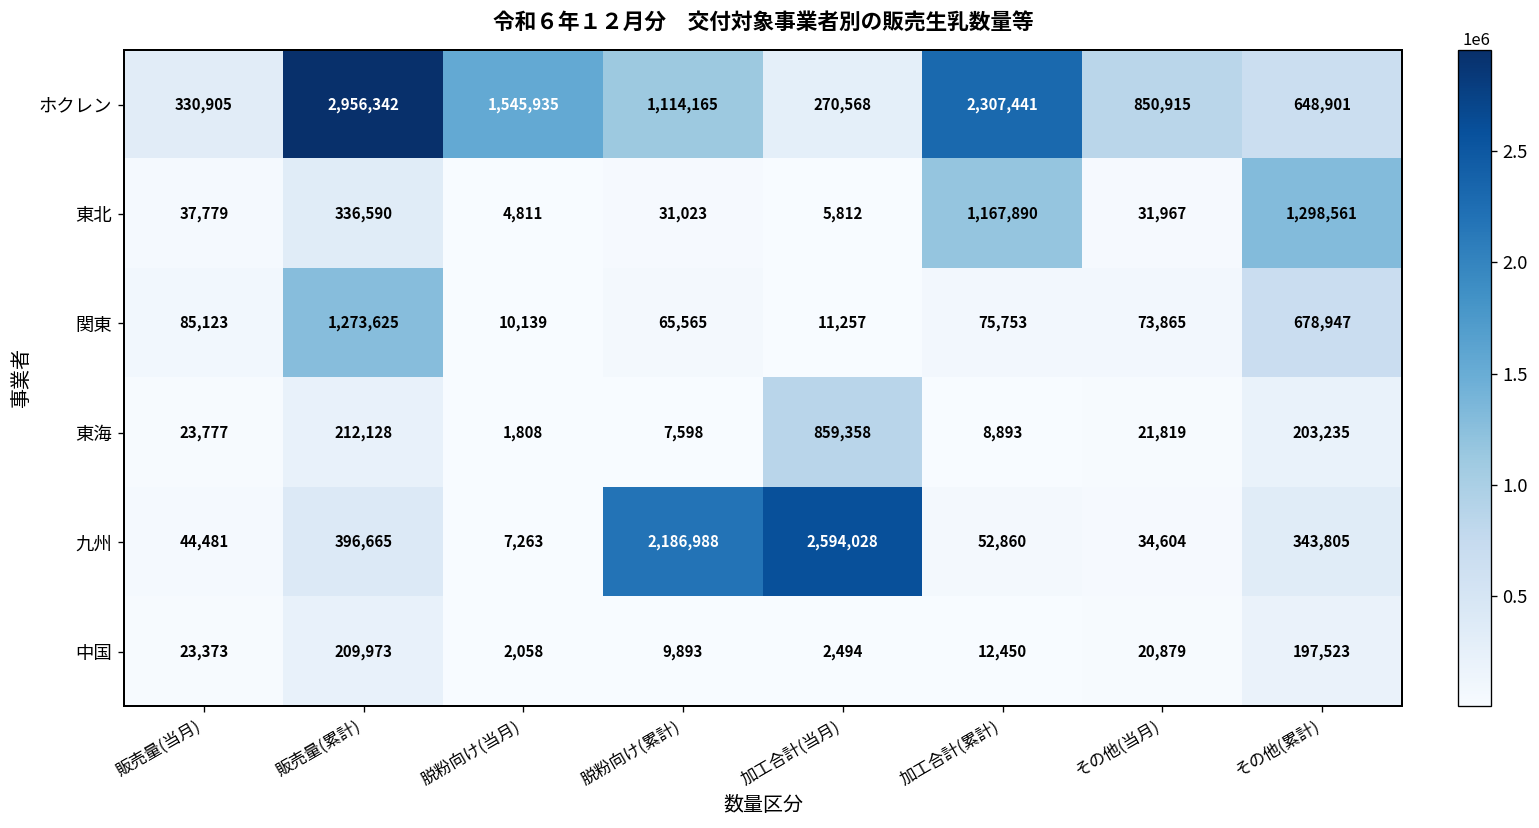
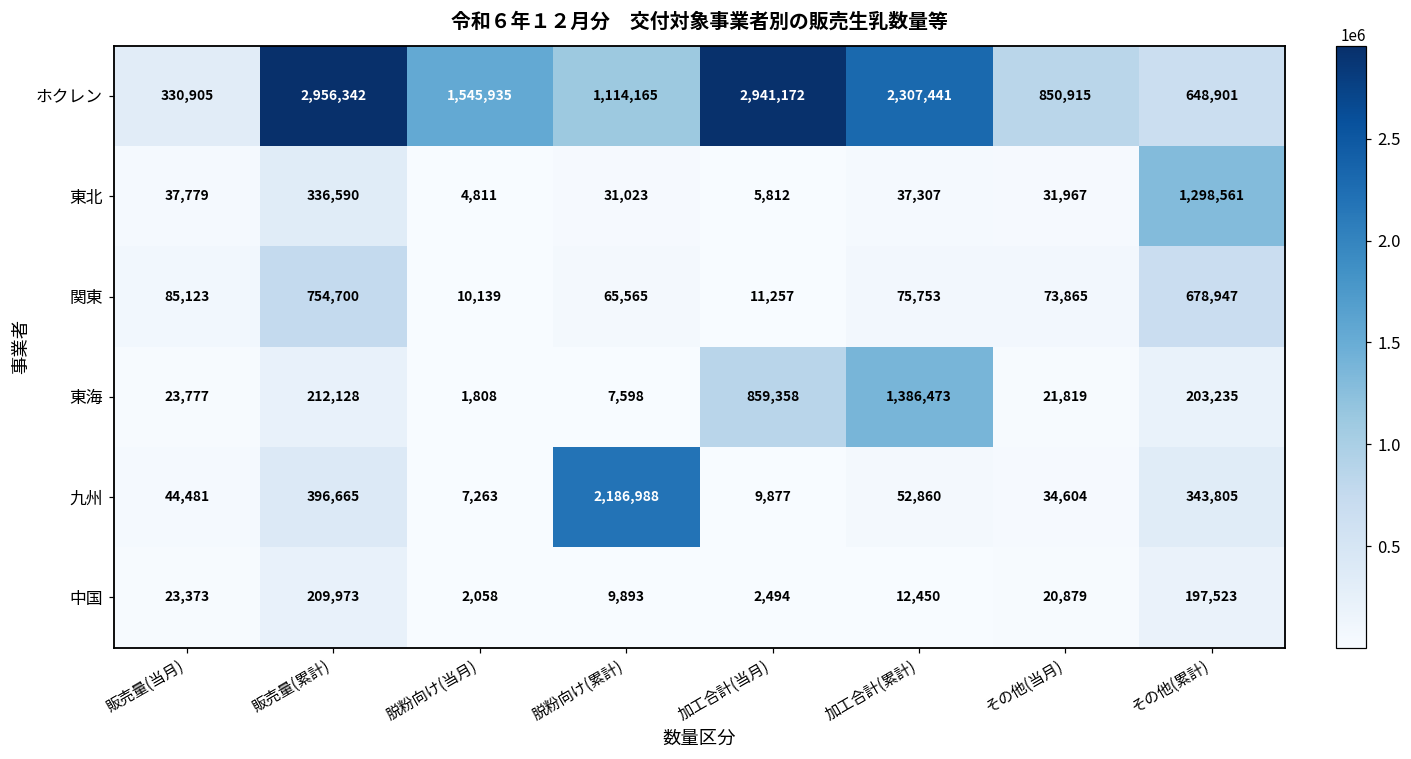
  {
    "ホクレン": {
      "販売量(当月)": "330,905",
      "販売量(累計)": "2,956,342",
      "脱粉向け(当月)": "1,545,935",
      "脱粉向け(累計)": "1,114,165",
-     "加工合計(当月)": "270,568",
+     "加工合計(当月)": "2,941,172",
      "加工合計(累計)": "2,307,441",
      "その他(当月)": "850,915",
      "その他(累計)": "648,901"
    },
    "東北": {
      "販売量(当月)": "37,779",
      "販売量(累計)": "336,590",
      "脱粉向け(当月)": "4,811",
      "脱粉向け(累計)": "31,023",
      "加工合計(当月)": "5,812",
-     "加工合計(累計)": "1,167,890",
+     "加工合計(累計)": "37,307",
      "その他(当月)": "31,967",
      "その他(累計)": "1,298,561"
    },
    "関東": {
      "販売量(当月)": "85,123",
-     "販売量(累計)": "1,273,625",
+     "販売量(累計)": "754,700",
      "脱粉向け(当月)": "10,139",
      "脱粉向け(累計)": "65,565",
      "加工合計(当月)": "11,257",
      "加工合計(累計)": "75,753",
      "その他(当月)": "73,865",
      "その他(累計)": "678,947"
    },
    "東海": {
      "販売量(当月)": "23,777",
      "販売量(累計)": "212,128",
      "脱粉向け(当月)": "1,808",
      "脱粉向け(累計)": "7,598",
      "加工合計(当月)": "859,358",
-     "加工合計(累計)": "8,893",
+     "加工合計(累計)": "1,386,473",
      "その他(当月)": "21,819",
      "その他(累計)": "203,235"
    },
    "九州": {
      "販売量(当月)": "44,481",
      "販売量(累計)": "396,665",
      "脱粉向け(当月)": "7,263",
      "脱粉向け(累計)": "2,186,988",
-     "加工合計(当月)": "2,594,028",
+     "加工合計(当月)": "9,877",
      "加工合計(累計)": "52,860",
      "その他(当月)": "34,604",
      "その他(累計)": "343,805"
    },
    "中国": {
      "販売量(当月)": "23,373",
      "販売量(累計)": "209,973",
      "脱粉向け(当月)": "2,058",
      "脱粉向け(累計)": "9,893",
      "加工合計(当月)": "2,494",
      "加工合計(累計)": "12,450",
      "その他(当月)": "20,879",
      "その他(累計)": "197,523"
    }
  }
